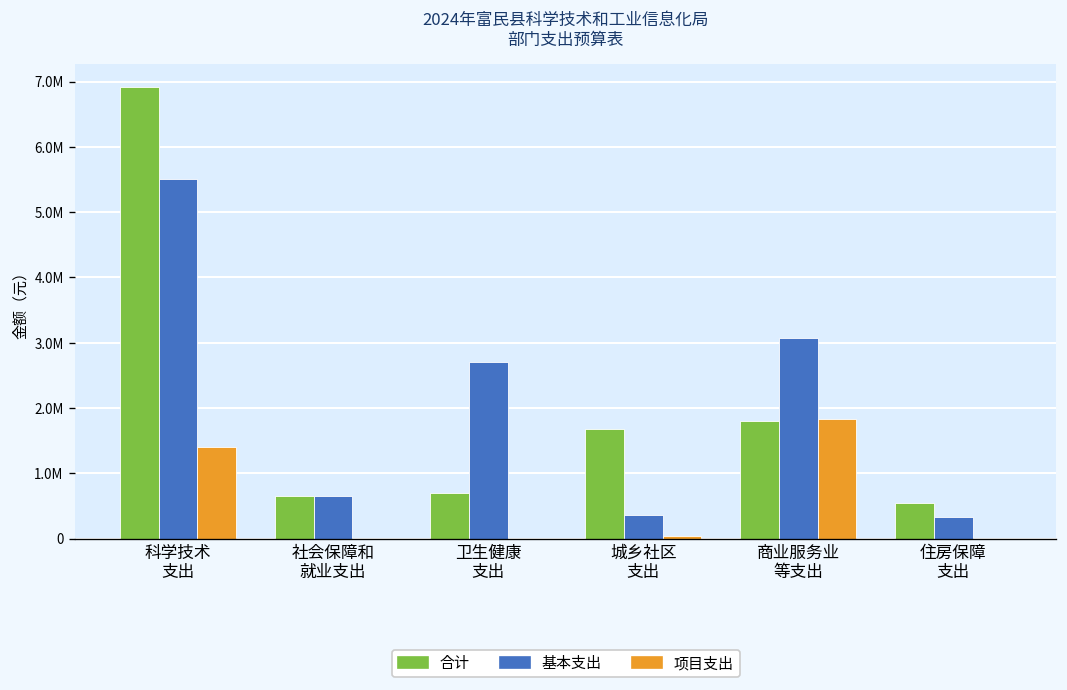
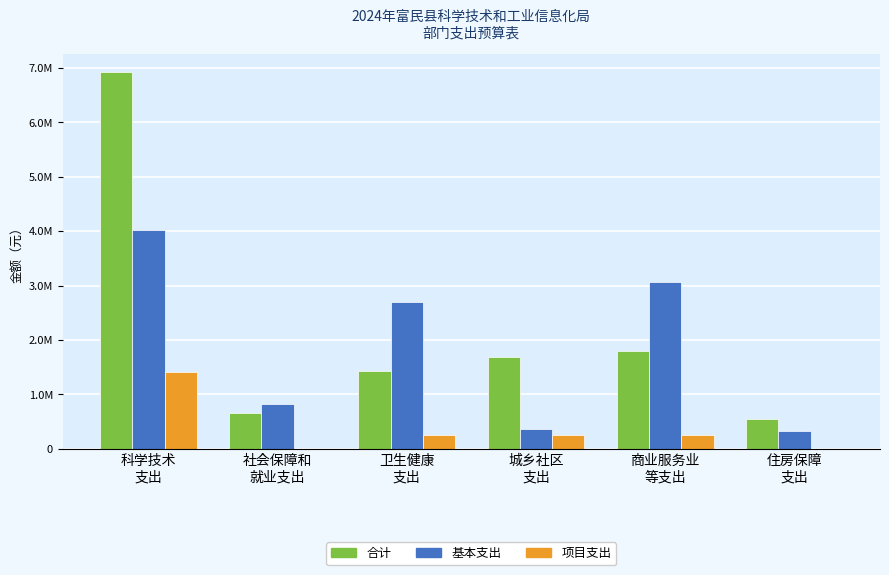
  {
    "合计": {
      "科学技术 支出": 6900000,
      "社会保障和 就业支出": 700000,
-     "卫生健康 支出": 700000,
+     "卫生健康 支出": 1400000,
      "城乡社区 支出": 1700000,
      "商业服务业 等支出": 1800000,
      "住房保障 支出": 500000
    },
    "基本支出": {
-     "科学技术 支出": 5500000,
-     "社会保障和 就业支出": 700000,
+     "科学技术 支出": 4000000,
+     "社会保障和 就业支出": 800000,
      "卫生健康 支出": 2700000,
      "城乡社区 支出": 400000,
      "商业服务业 等支出": 3100000,
      "住房保障 支出": 300000
    },
    "项目支出": {
      "科学技术 支出": 1400000,
      "社会保障和 就业支出": 0,
-     "卫生健康 支出": 0,
-     "城乡社区 支出": 0,
-     "商业服务业 等支出": 1800000,
+     "卫生健康 支出": 300000,
+     "城乡社区 支出": 200000,
+     "商业服务业 等支出": 300000,
      "住房保障 支出": 0
    }
  }
